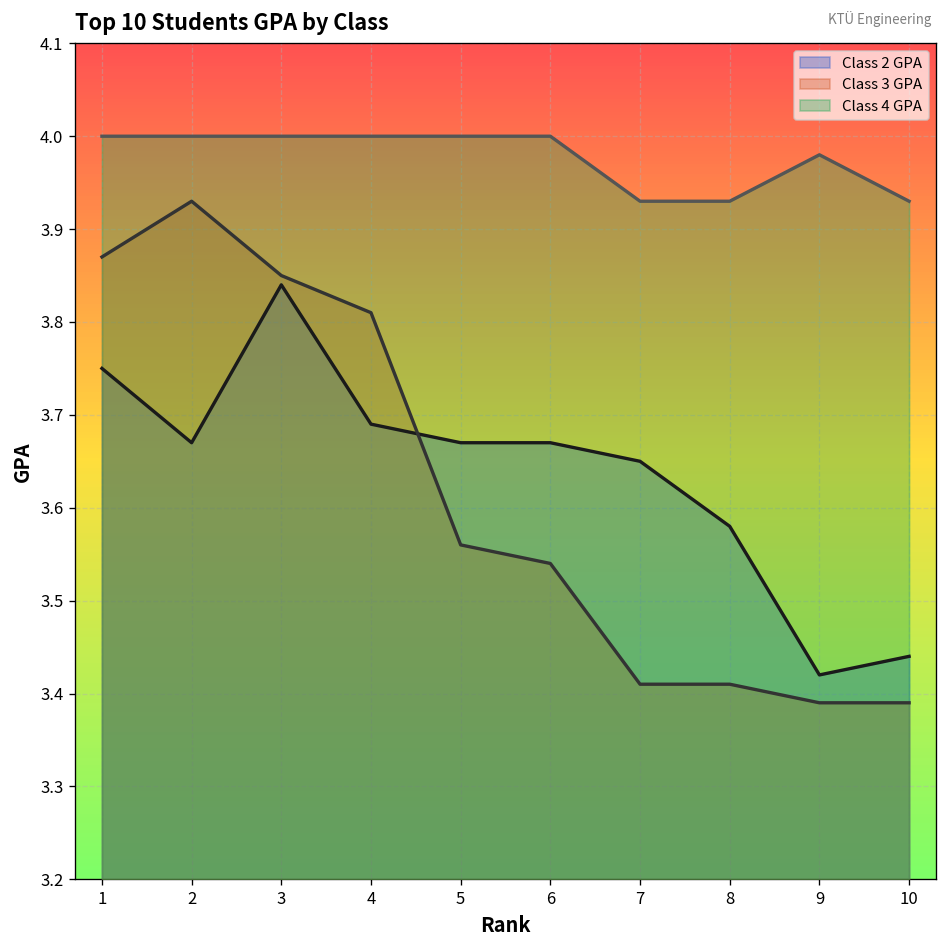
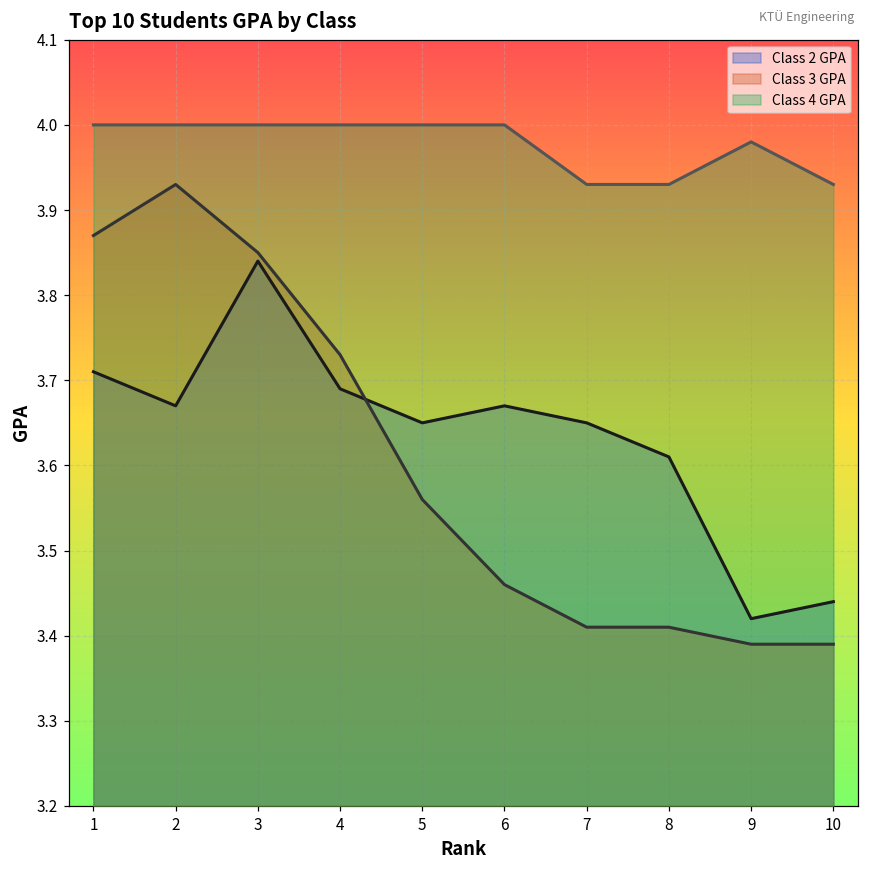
  {
    "Class 2 GPA": {
-     "1": 3.75,
+     "1": 3.71,
      "2": 3.67,
      "3": 3.84,
      "4": 3.69,
-     "5": 3.67,
+     "5": 3.65,
      "6": 3.67,
      "7": 3.65,
-     "8": 3.58,
+     "8": 3.61,
      "9": 3.42,
      "10": 3.44
    },
    "Class 3 GPA": {
      "1": 3.87,
      "2": 3.93,
      "3": 3.85,
-     "4": 3.81,
+     "4": 3.73,
      "5": 3.56,
-     "6": 3.54,
+     "6": 3.46,
      "7": 3.41,
      "8": 3.41,
      "9": 3.39,
      "10": 3.39
    },
    "Class 4 GPA": {
      "1": 4.00,
      "2": 4.00,
      "3": 4.00,
      "4": 4.00,
      "5": 4.00,
      "6": 4.00,
      "7": 3.93,
      "8": 3.93,
      "9": 3.98,
      "10": 3.93
    }
  }
